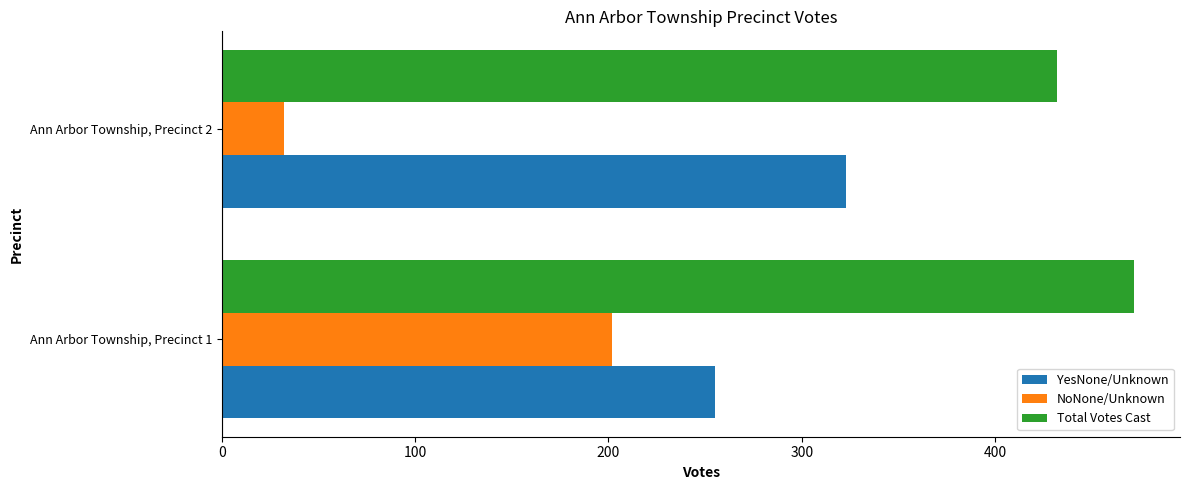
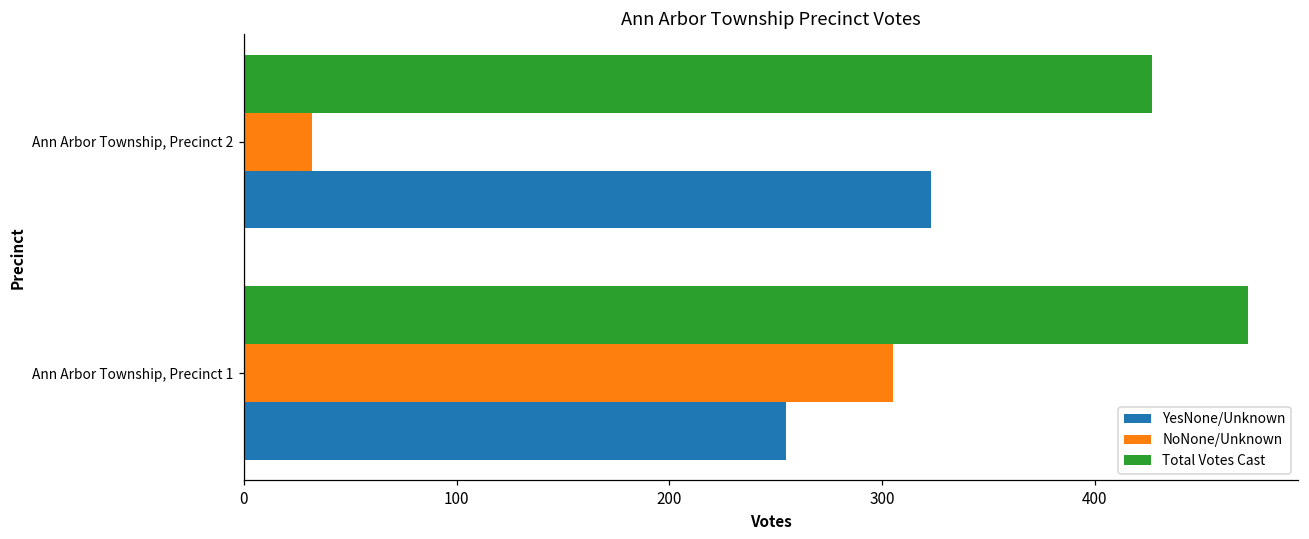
  {
    "YesNone/Unknown": {
      "Ann Arbor Township, Precinct 2": 323,
      "Ann Arbor Township, Precinct 1": 255
    },
    "NoNone/Unknown": {
      "Ann Arbor Township, Precinct 2": 32,
-     "Ann Arbor Township, Precinct 1": 202
+     "Ann Arbor Township, Precinct 1": 305
    },
    "Total Votes Cast": {
-     "Ann Arbor Township, Precinct 2": 432,
+     "Ann Arbor Township, Precinct 2": 427,
      "Ann Arbor Township, Precinct 1": 472
    }
  }
